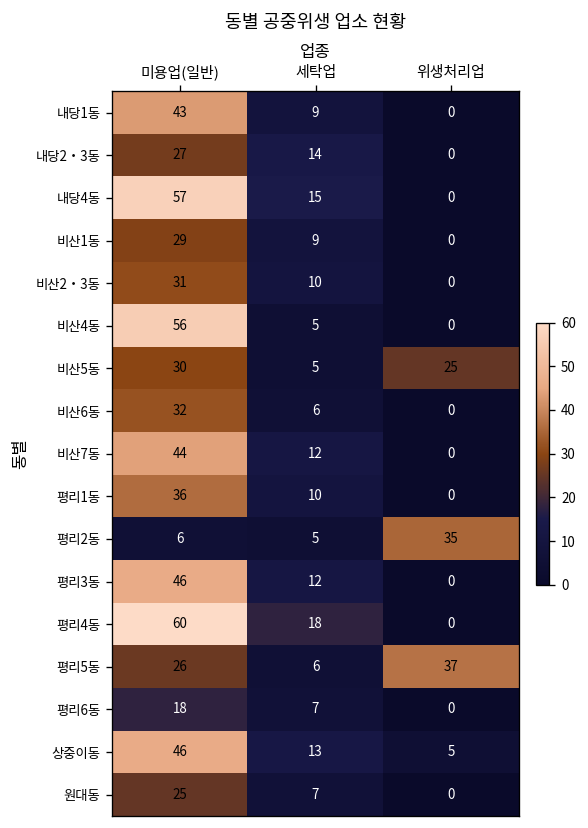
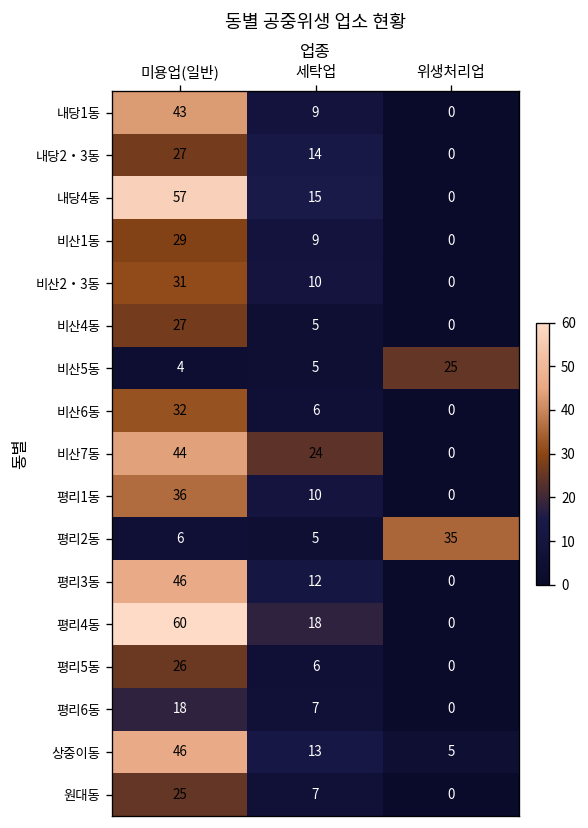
  {
    "내당1동": {
      "미용업(일반)": 43,
      "세탁업": 9,
      "위생처리업": 0
    },
    "내당2‧3동": {
      "미용업(일반)": 27,
      "세탁업": 14,
      "위생처리업": 0
    },
    "내당4동": {
      "미용업(일반)": 57,
      "세탁업": 15,
      "위생처리업": 0
    },
    "비산1동": {
      "미용업(일반)": 29,
      "세탁업": 9,
      "위생처리업": 0
    },
    "비산2‧3동": {
      "미용업(일반)": 31,
      "세탁업": 10,
      "위생처리업": 0
    },
    "비산4동": {
-     "미용업(일반)": 56,
+     "미용업(일반)": 27,
      "세탁업": 5,
      "위생처리업": 0
    },
    "비산5동": {
-     "미용업(일반)": 30,
+     "미용업(일반)": 4,
      "세탁업": 5,
      "위생처리업": 25
    },
    "비산6동": {
      "미용업(일반)": 32,
      "세탁업": 6,
      "위생처리업": 0
    },
    "비산7동": {
      "미용업(일반)": 44,
-     "세탁업": 12,
+     "세탁업": 24,
      "위생처리업": 0
    },
    "평리1동": {
      "미용업(일반)": 36,
      "세탁업": 10,
      "위생처리업": 0
    },
    "평리2동": {
      "미용업(일반)": 6,
      "세탁업": 5,
      "위생처리업": 35
    },
    "평리3동": {
      "미용업(일반)": 46,
      "세탁업": 12,
      "위생처리업": 0
    },
    "평리4동": {
      "미용업(일반)": 60,
      "세탁업": 18,
      "위생처리업": 0
    },
    "평리5동": {
      "미용업(일반)": 26,
      "세탁업": 6,
-     "위생처리업": 37
+     "위생처리업": 0
    },
    "평리6동": {
      "미용업(일반)": 18,
      "세탁업": 7,
      "위생처리업": 0
    },
    "상중이동": {
      "미용업(일반)": 46,
      "세탁업": 13,
      "위생처리업": 5
    },
    "원대동": {
      "미용업(일반)": 25,
      "세탁업": 7,
      "위생처리업": 0
    }
  }
